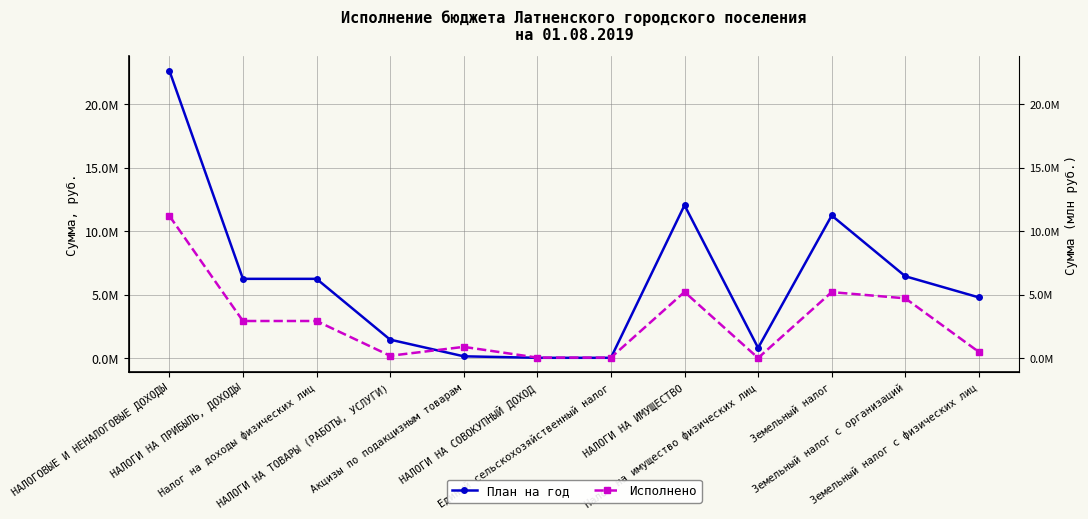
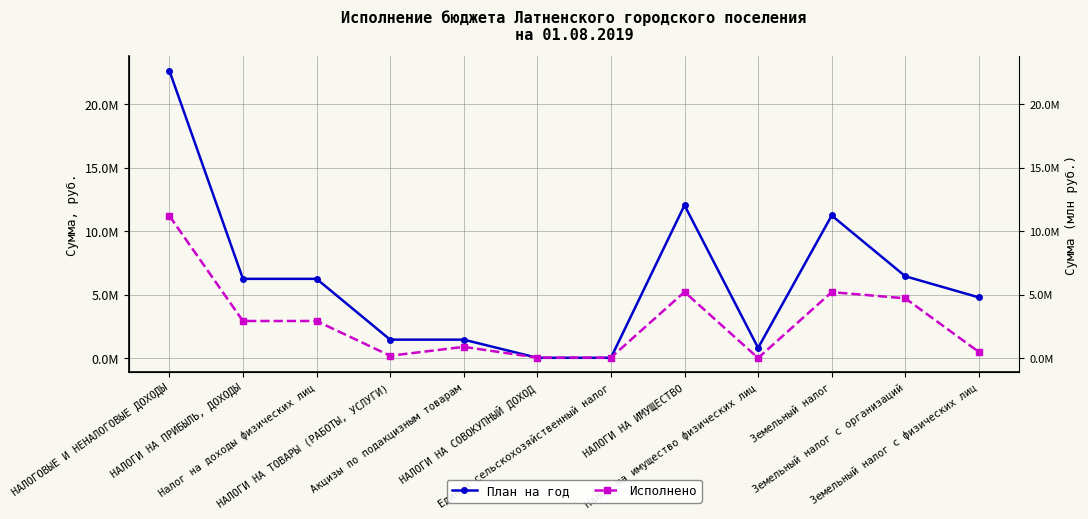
  {
    "План на год": {
      "НАЛОГОВЫЕ И НЕНАЛОГОВЫЕ ДОХОДЫ": 22600000,
      "НАЛОГИ НА ПРИБЫЛЬ, ДОХОДЫ": 6200000,
      "Налог на доходы физических лиц": 6200000,
      "НАЛОГИ НА ТОВАРЫ (РАБОТЫ, УСЛУГИ)": 1500000,
-     "Акцизы по подакцизным товарам": 100000,
+     "Акцизы по подакцизным товарам": 1500000,
      "НАЛОГИ НА ИМУЩЕСТВО": 12000000,
      "Налог на имущество физических лиц": 800000,
      "Земельный налог": 11200000,
      "Земельный налог с организаций": 6400000,
      "Земельный налог с физических лиц": 4800000
    },
    "Исполнено": {
      "НАЛОГОВЫЕ И НЕНАЛОГОВЫЕ ДОХОДЫ": 11200000,
      "НАЛОГИ НА ПРИБЫЛЬ, ДОХОДЫ": 2900000,
      "Налог на доходы физических лиц": 2900000,
      "НАЛОГИ НА ТОВАРЫ (РАБОТЫ, УСЛУГИ)": 200000,
      "Акцизы по подакцизным товарам": 900000,
      "НАЛОГИ НА ИМУЩЕСТВО": 5200000,
      "Налог на имущество физических лиц": 0,
      "Земельный налог": 5200000,
      "Земельный налог с организаций": 4700000,
      "Земельный налог с физических лиц": 500000
    }
  }
